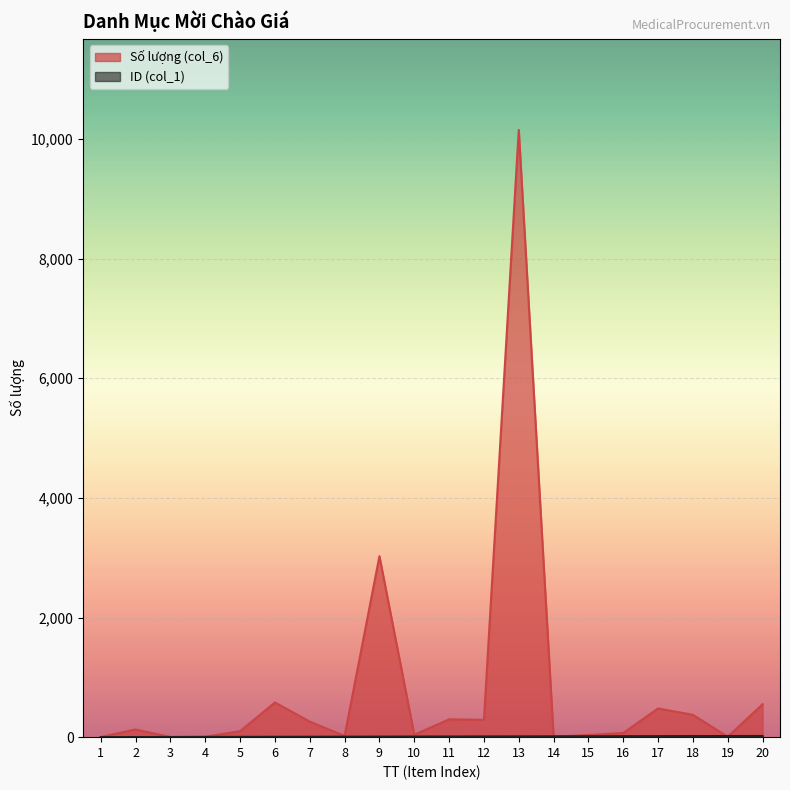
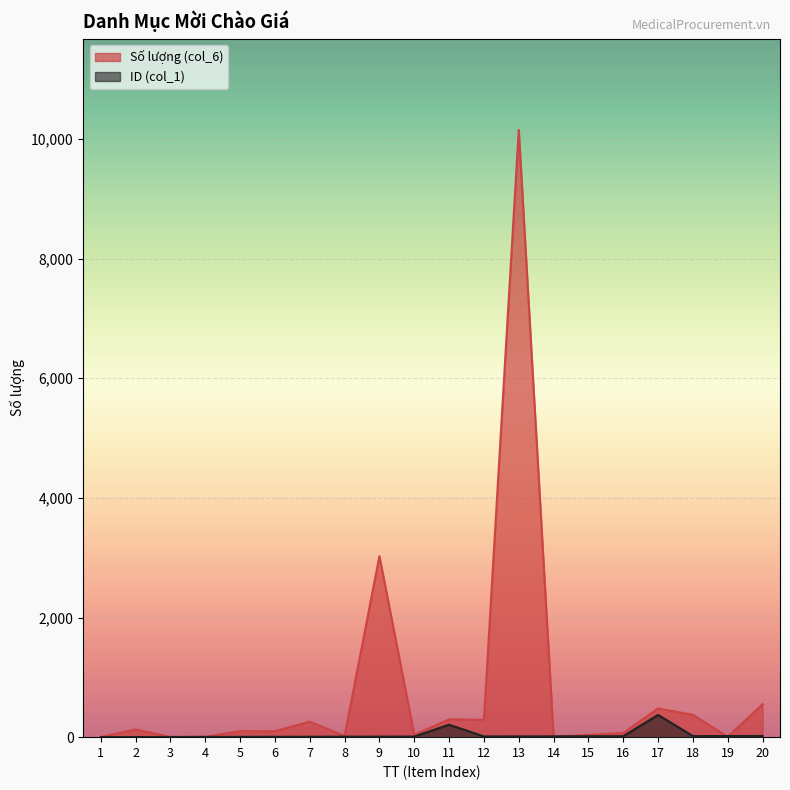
  {
    "Số lượng (col_6)": {
      "2": "100",
      "5": "100",
-     "6": "600",
+     "6": "100",
      "7": "300",
      "9": "3,000",
      "11": "300",
      "12": "300",
      "13": "10,200",
      "16": "100",
      "17": "500",
      "18": "400",
      "20": "600"
    },
    "ID (col_1)": {
      "2": "0",
      "5": "0",
      "6": "0",
      "7": "0",
      "9": "0",
-     "11": "0",
+     "11": "200",
      "12": "0",
      "13": "0",
      "16": "0",
-     "17": "0",
+     "17": "400",
      "18": "0",
      "20": "0"
    }
  }
